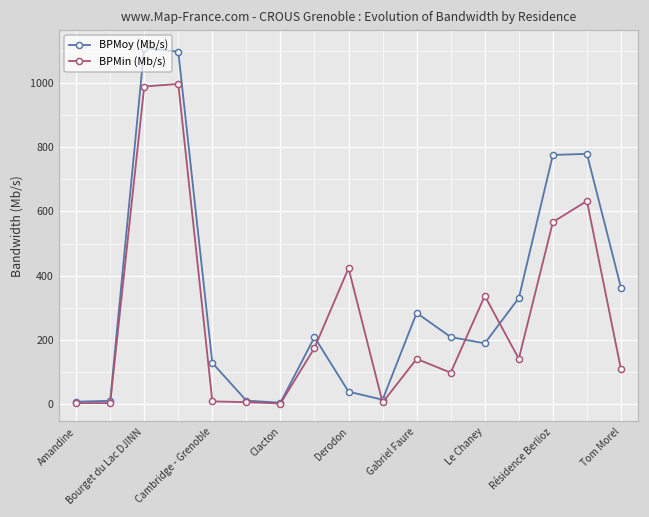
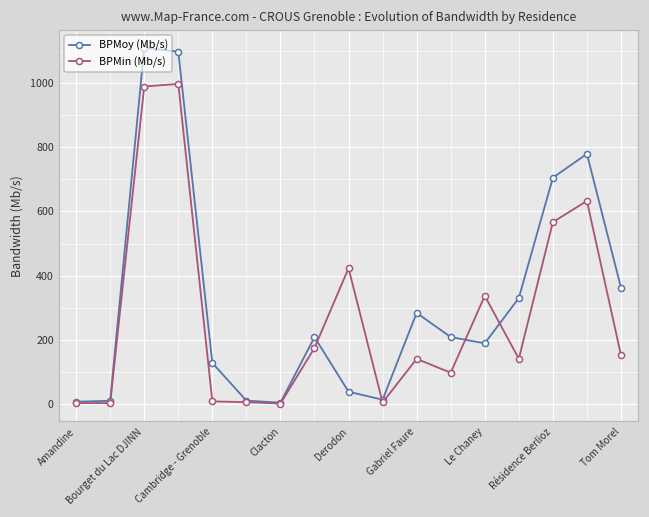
  {
    "BPMoy (Mb/s)": {
      "Cambridge - Grenoble": 130,
      "Derodon": 40,
      "Gabriel Faure": 280,
      "Le Chaney": 190,
-     "Résidence Berlioz": 780,
+     "Résidence Berlioz": 710,
      "Tom Morel": 360
    },
    "BPMin (Mb/s)": {
      "Bourget du Lac DJINN": 990,
      "Cambridge - Grenoble": 10,
      "Derodon": 420,
      "Gabriel Faure": 140,
      "Le Chaney": 340,
      "Résidence Berlioz": 570,
-     "Tom Morel": 110
+     "Tom Morel": 150
    }
  }
